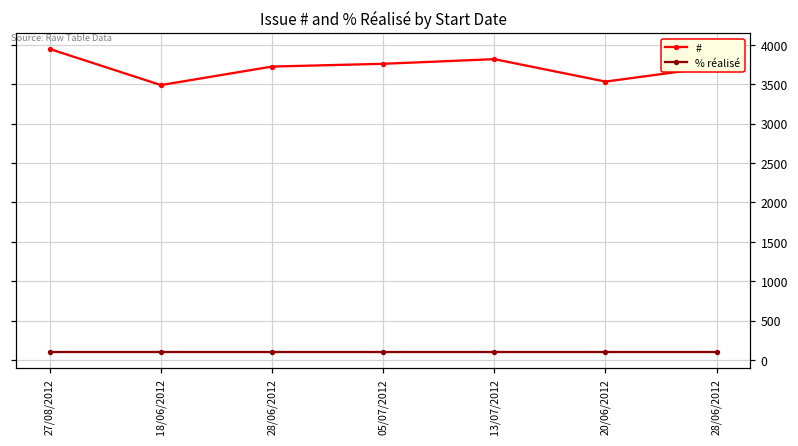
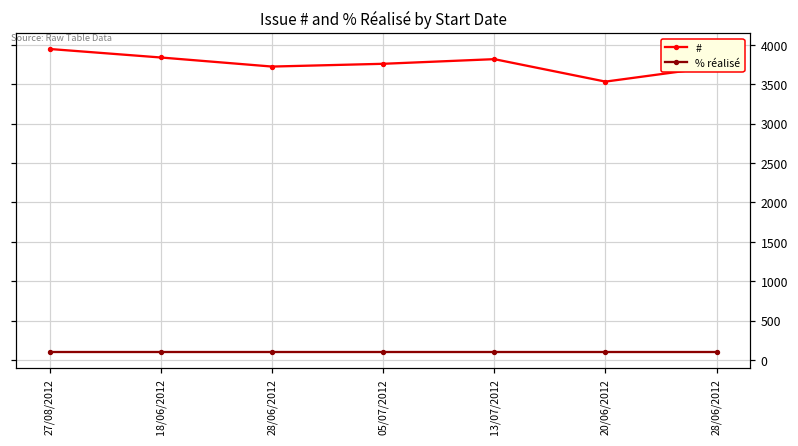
  {
    "#": {
      "27/08/2012": 3900,
-     "18/06/2012": 3500,
+     "18/06/2012": 3800,
      "05/07/2012": 3800,
      "13/07/2012": 3800,
      "20/06/2012": 3500
    },
    "% réalisé": {
      "27/08/2012": 100,
      "18/06/2012": 100,
      "05/07/2012": 100,
      "13/07/2012": 100,
      "20/06/2012": 100
    }
  }
